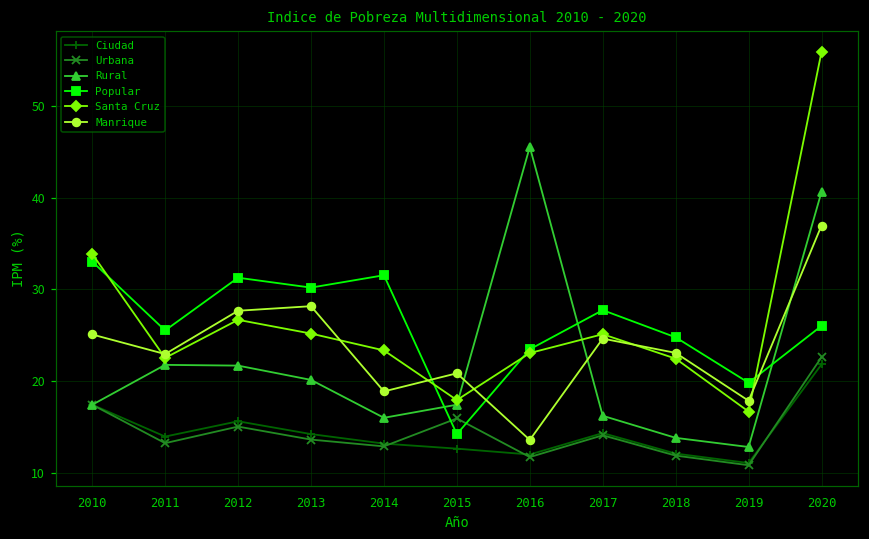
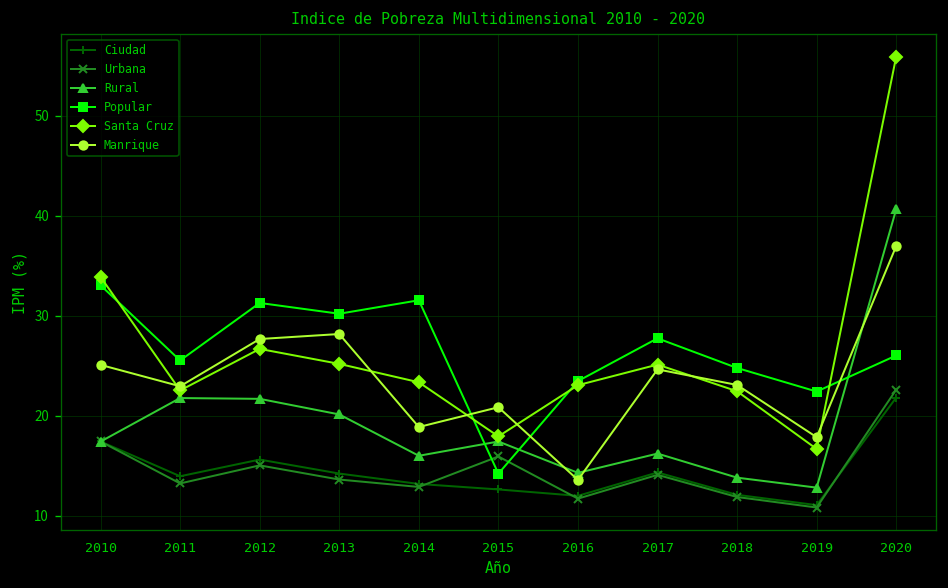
  {
    "Ciudad": {
      "2011": 14,
      "2012": 16,
      "2013": 14,
      "2015": 13,
      "2020": 22
    },
    "Urbana": {
      "2011": 13,
      "2012": 15,
      "2013": 14,
      "2015": 16,
      "2020": 23
    },
    "Rural": {
      "2011": 22,
      "2012": 22,
      "2013": 20,
      "2014": 16,
      "2015": 17,
-     "2016": 46,
+     "2016": 14,
      "2017": 16,
      "2018": 14,
      "2019": 13,
      "2020": 41
    },
    "Popular": {
      "2010": 33,
      "2011": 26,
      "2012": 31,
      "2013": 30,
      "2014": 32,
      "2015": 14,
      "2016": 23,
      "2017": 28,
      "2018": 25,
-     "2019": 20,
+     "2019": 22,
      "2020": 26
    },
    "Santa Cruz": {
      "2010": 34,
      "2011": 23,
      "2012": 27,
      "2013": 25,
      "2014": 23,
      "2015": 18,
      "2016": 23,
      "2017": 25,
      "2018": 22,
      "2019": 17,
      "2020": 56
    },
    "Manrique": {
      "2010": 25,
      "2011": 23,
      "2012": 28,
      "2013": 28,
      "2014": 19,
      "2015": 21,
      "2016": 14,
      "2017": 25,
      "2018": 23,
      "2019": 18,
      "2020": 37
    }
  }
